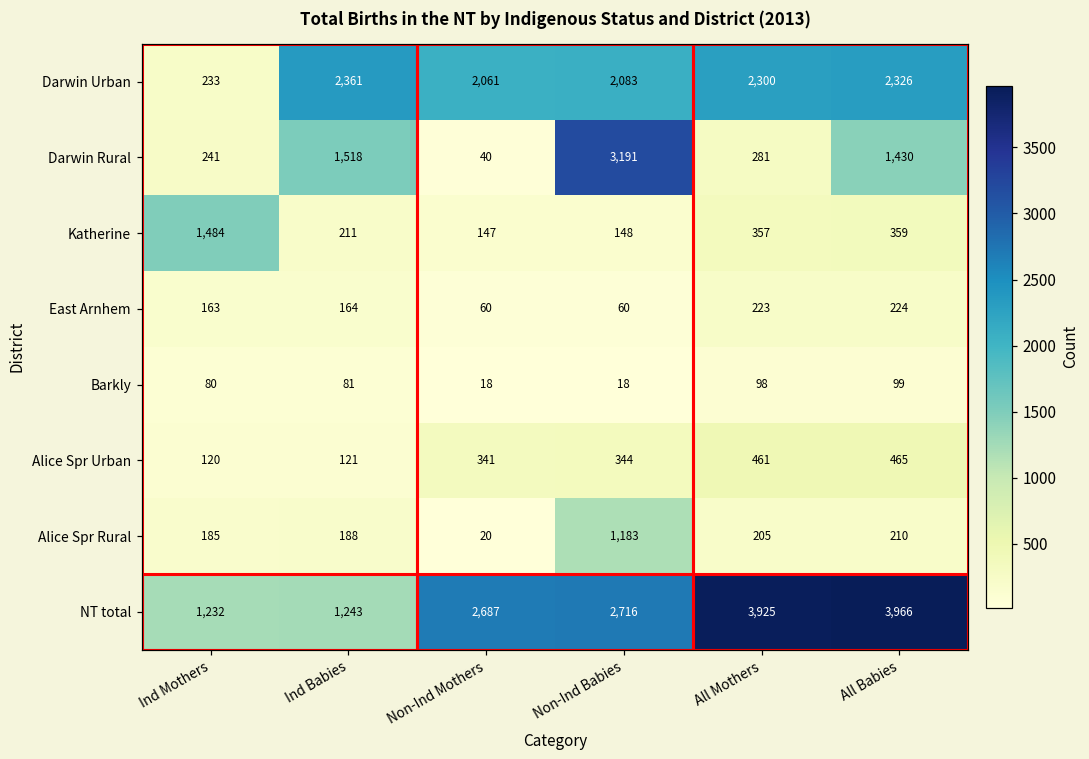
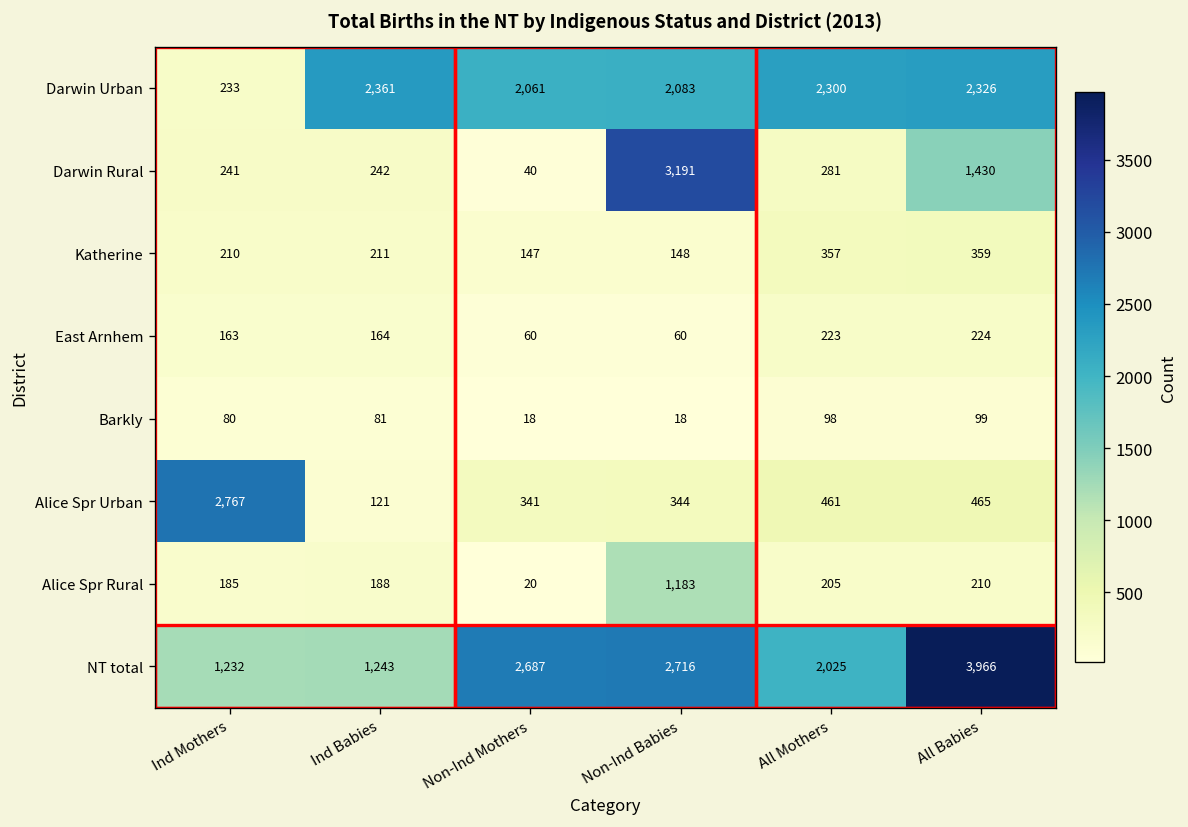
  {
    "Darwin Urban": {
      "Ind Mothers": "233",
      "Ind Babies": "2,361",
      "Non-Ind Mothers": "2,061",
      "Non-Ind Babies": "2,083",
      "All Mothers": "2,300",
      "All Babies": "2,326"
    },
    "Darwin Rural": {
      "Ind Mothers": "241",
-     "Ind Babies": "1,518",
+     "Ind Babies": "242",
      "Non-Ind Mothers": "40",
      "Non-Ind Babies": "3,191",
      "All Mothers": "281",
      "All Babies": "1,430"
    },
    "Katherine": {
-     "Ind Mothers": "1,484",
+     "Ind Mothers": "210",
      "Ind Babies": "211",
      "Non-Ind Mothers": "147",
      "Non-Ind Babies": "148",
      "All Mothers": "357",
      "All Babies": "359"
    },
    "East Arnhem": {
      "Ind Mothers": "163",
      "Ind Babies": "164",
      "Non-Ind Mothers": "60",
      "Non-Ind Babies": "60",
      "All Mothers": "223",
      "All Babies": "224"
    },
    "Barkly": {
      "Ind Mothers": "80",
      "Ind Babies": "81",
      "Non-Ind Mothers": "18",
      "Non-Ind Babies": "18",
      "All Mothers": "98",
      "All Babies": "99"
    },
    "Alice Spr Urban": {
-     "Ind Mothers": "120",
+     "Ind Mothers": "2,767",
      "Ind Babies": "121",
      "Non-Ind Mothers": "341",
      "Non-Ind Babies": "344",
      "All Mothers": "461",
      "All Babies": "465"
    },
    "Alice Spr Rural": {
      "Ind Mothers": "185",
      "Ind Babies": "188",
      "Non-Ind Mothers": "20",
      "Non-Ind Babies": "1,183",
      "All Mothers": "205",
      "All Babies": "210"
    },
    "NT total": {
      "Ind Mothers": "1,232",
      "Ind Babies": "1,243",
      "Non-Ind Mothers": "2,687",
      "Non-Ind Babies": "2,716",
-     "All Mothers": "3,925",
+     "All Mothers": "2,025",
      "All Babies": "3,966"
    }
  }
